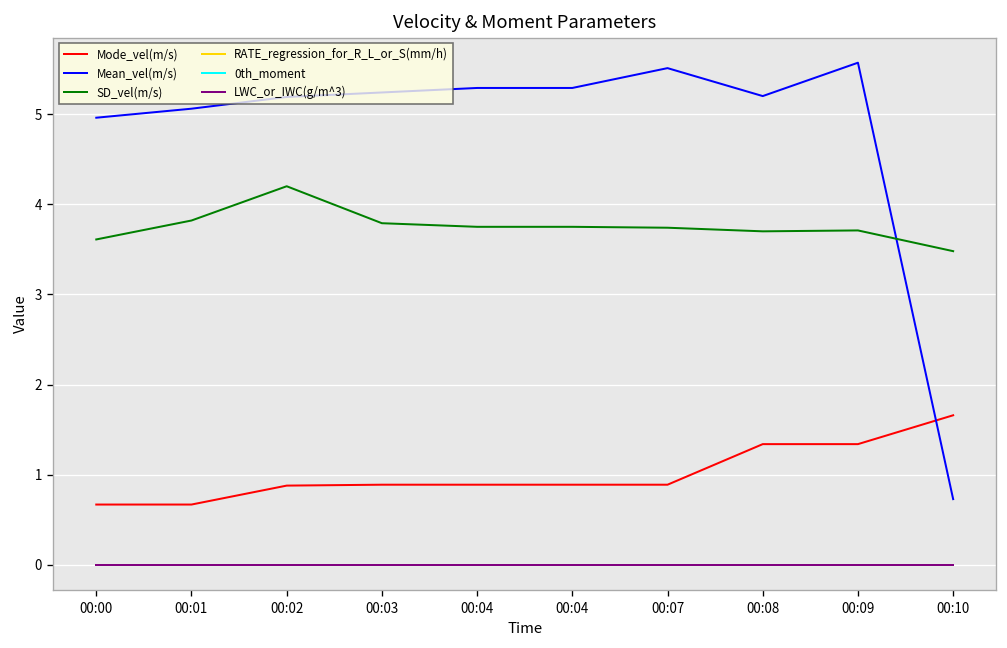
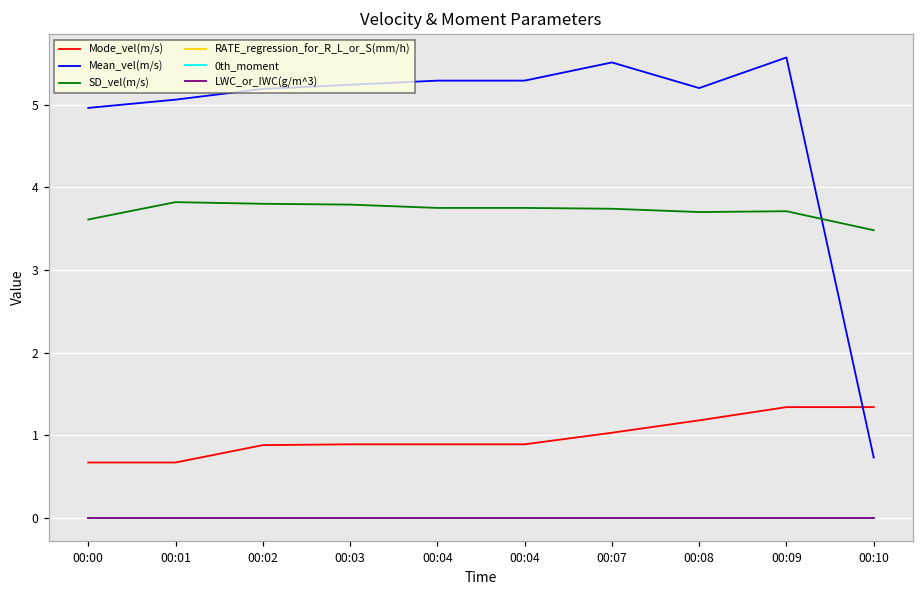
  {
    "Mode_vel(m/s)": {
      "00:00": 0.7,
      "00:01": 0.7,
      "00:02": 0.9,
      "00:03": 0.9,
-     "00:07": 0.9,
-     "00:08": 1.3,
+     "00:07": 1.0,
+     "00:08": 1.2,
      "00:09": 1.3,
-     "00:10": 1.7
+     "00:10": 1.3
    },
    "Mean_vel(m/s)": {
      "00:00": 5.0,
      "00:01": 5.1,
      "00:07": 5.5,
      "00:08": 5.2,
      "00:09": 5.6,
      "00:10": 0.7
    },
    "SD_vel(m/s)": {
      "00:00": 3.6,
      "00:01": 3.8,
-     "00:02": 4.2,
+     "00:02": 3.8,
      "00:03": 3.8,
      "00:07": 3.7,
      "00:08": 3.7,
      "00:09": 3.7,
      "00:10": 3.5
    },
    "LWC_or_IWC(g/m^3)": {
      "00:00": 0.0,
      "00:01": 0.0,
      "00:02": 0.0,
      "00:03": 0.0,
      "00:07": 0.0,
      "00:08": 0.0,
      "00:09": 0.0,
      "00:10": 0.0
    }
  }
